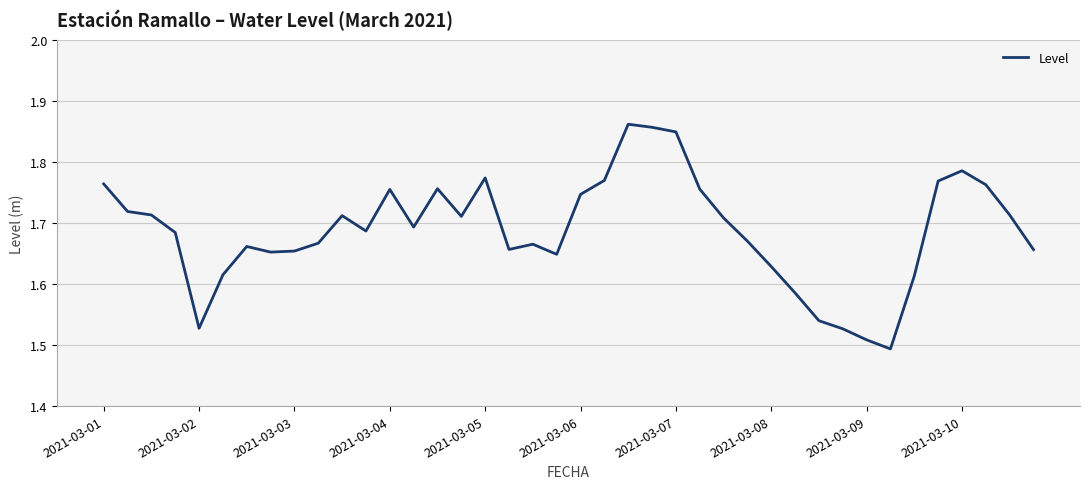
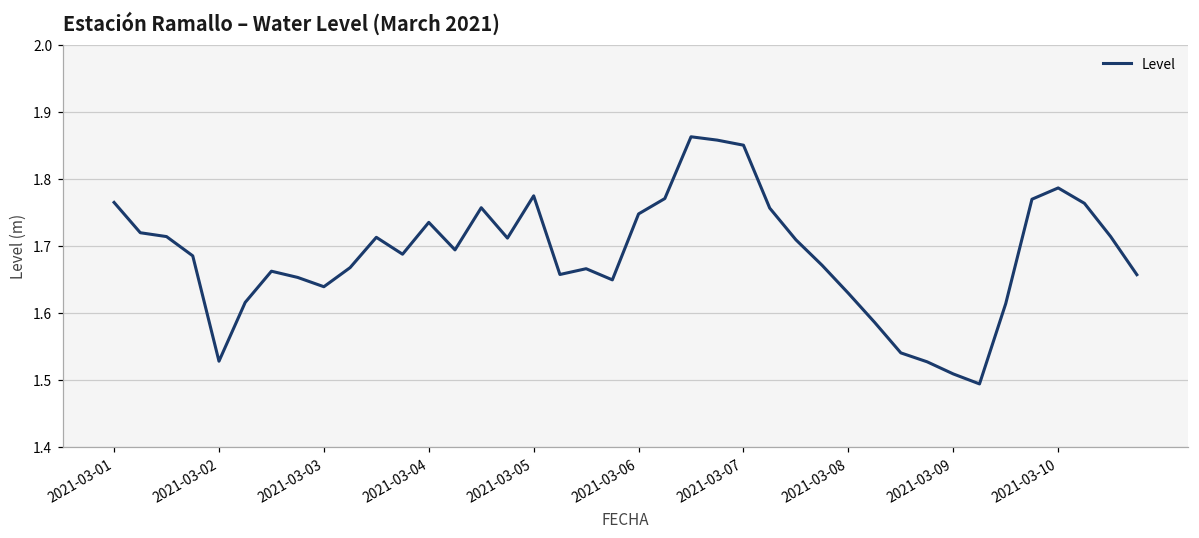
  {
    "2021-03-01": 1.76,
    "2021-03-02": 1.53,
-   "2021-03-03": 1.65,
-   "2021-03-04": 1.76,
+   "2021-03-03": 1.64,
+   "2021-03-04": 1.73,
    "2021-03-05": 1.77,
    "2021-03-06": 1.75,
    "2021-03-07": 1.85,
    "2021-03-08": 1.63,
    "2021-03-09": 1.51,
    "2021-03-10": 1.79
  }
